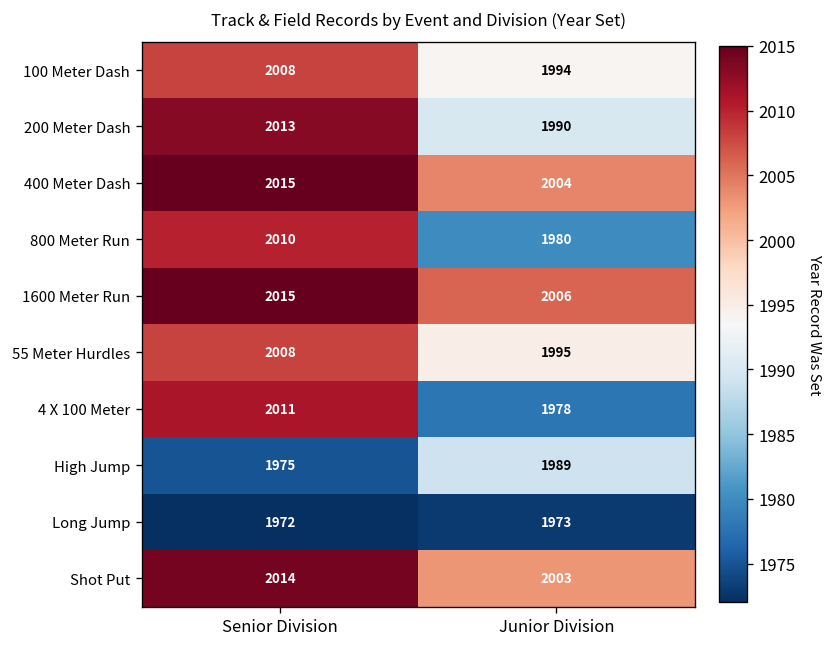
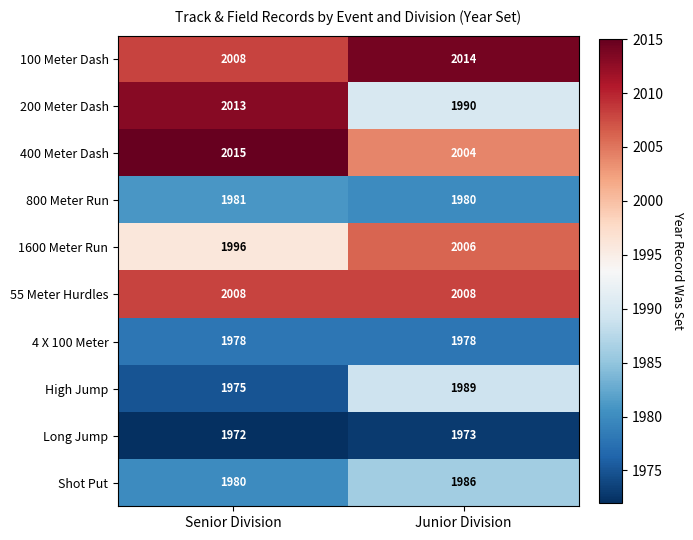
  {
    "100 Meter Dash": {
      "Senior Division": 2008,
-     "Junior Division": 1994
+     "Junior Division": 2014
    },
    "200 Meter Dash": {
      "Senior Division": 2013,
      "Junior Division": 1990
    },
    "400 Meter Dash": {
      "Senior Division": 2015,
      "Junior Division": 2004
    },
    "800 Meter Run": {
-     "Senior Division": 2010,
+     "Senior Division": 1981,
      "Junior Division": 1980
    },
    "1600 Meter Run": {
-     "Senior Division": 2015,
+     "Senior Division": 1996,
      "Junior Division": 2006
    },
    "55 Meter Hurdles": {
      "Senior Division": 2008,
-     "Junior Division": 1995
+     "Junior Division": 2008
    },
    "4 X 100 Meter": {
-     "Senior Division": 2011,
+     "Senior Division": 1978,
      "Junior Division": 1978
    },
    "High Jump": {
      "Senior Division": 1975,
      "Junior Division": 1989
    },
    "Long Jump": {
      "Senior Division": 1972,
      "Junior Division": 1973
    },
    "Shot Put": {
-     "Senior Division": 2014,
-     "Junior Division": 2003
+     "Senior Division": 1980,
+     "Junior Division": 1986
    }
  }
